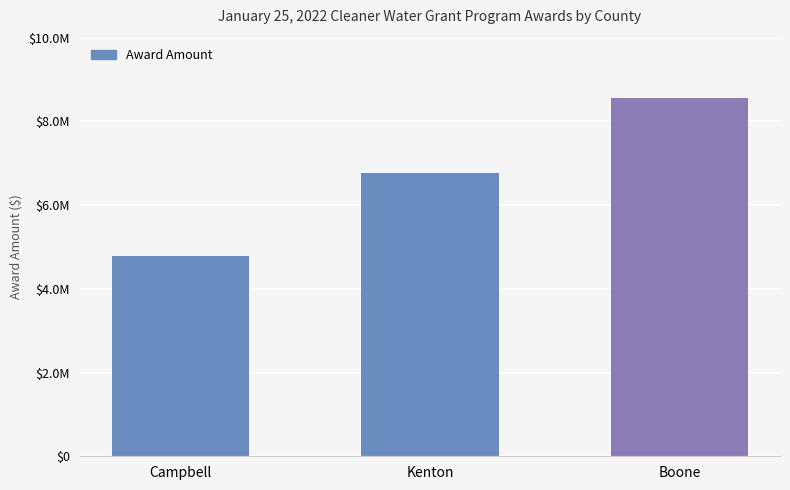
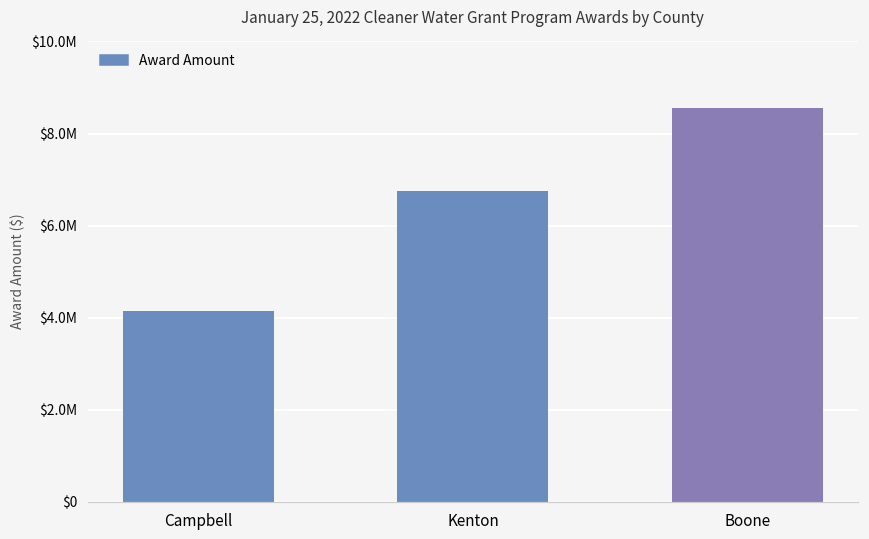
  {
-   "Campbell": "$4800000",
+   "Campbell": "$4200000",
    "Kenton": "$6800000",
    "Boone": "$8600000"
  }
